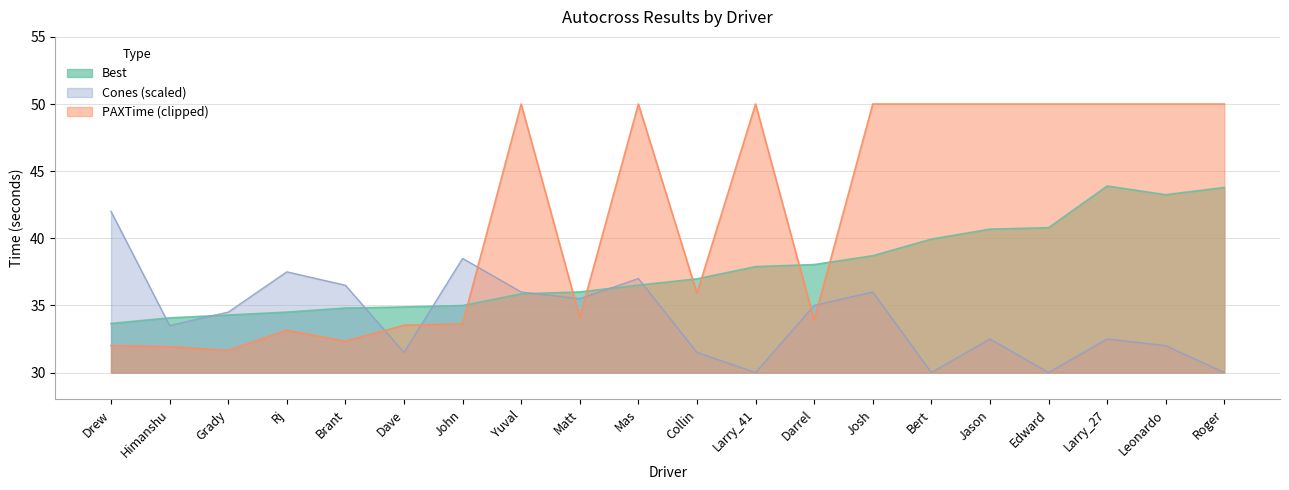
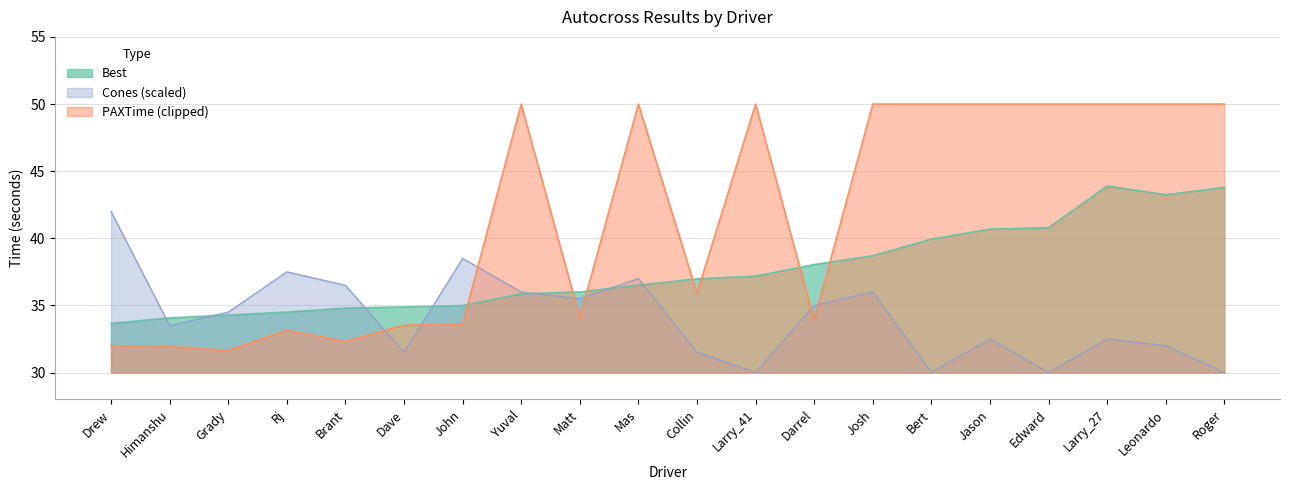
  {
    "Best": {
      "Drew": 33.7,
      "Himanshu": 34.1,
      "Grady": 34.3,
      "Rj": 34.5,
      "Brant": 34.8,
      "Dave": 34.9,
      "John": 35.0,
      "Matt": 36.0,
      "Mas": 36.5,
      "Collin": 37.0,
-     "Larry_41": 37.9,
+     "Larry_41": 37.2,
      "Darrel": 38.0,
      "Josh": 38.7,
      "Bert": 39.9,
      "Jason": 40.7,
      "Edward": 40.8,
      "Larry_27": 43.9,
      "Leonardo": 43.2,
      "Roger": 43.8
    },
    "Cones (scaled)": {
      "Drew": 42.0,
      "Himanshu": 33.5,
      "Grady": 34.5,
      "Rj": 37.5,
      "Brant": 36.5,
      "Dave": 31.5,
      "John": 38.5,
      "Matt": 35.5,
      "Mas": 37.0,
      "Collin": 31.5,
      "Larry_41": 30.0,
      "Darrel": 35.0,
      "Josh": 36.0,
      "Bert": 30.0,
      "Jason": 32.5,
      "Edward": 30.0,
      "Larry_27": 32.5,
      "Leonardo": 32.0,
      "Roger": 30.0
    },
    "PAXTime (clipped)": {
      "Drew": 32.0,
      "Himanshu": 31.9,
      "Grady": 31.6,
      "Rj": 33.2,
      "Brant": 32.3,
      "Dave": 33.5,
      "John": 33.6,
      "Yuval": 50.0,
      "Matt": 34.1,
      "Mas": 50.0,
      "Collin": 35.9,
      "Larry_41": 50.0,
      "Darrel": 33.9,
      "Josh": 50.0,
      "Bert": 50.0,
      "Jason": 50.0,
      "Edward": 50.0,
      "Larry_27": 50.0,
      "Leonardo": 50.0,
      "Roger": 50.0
    }
  }
